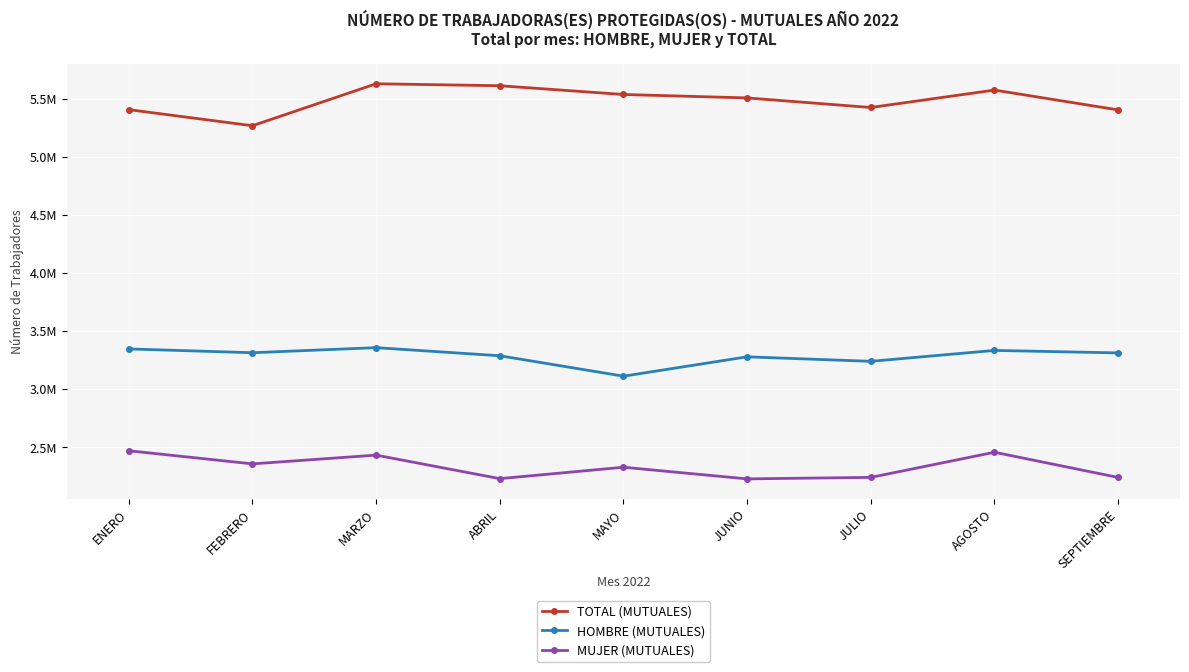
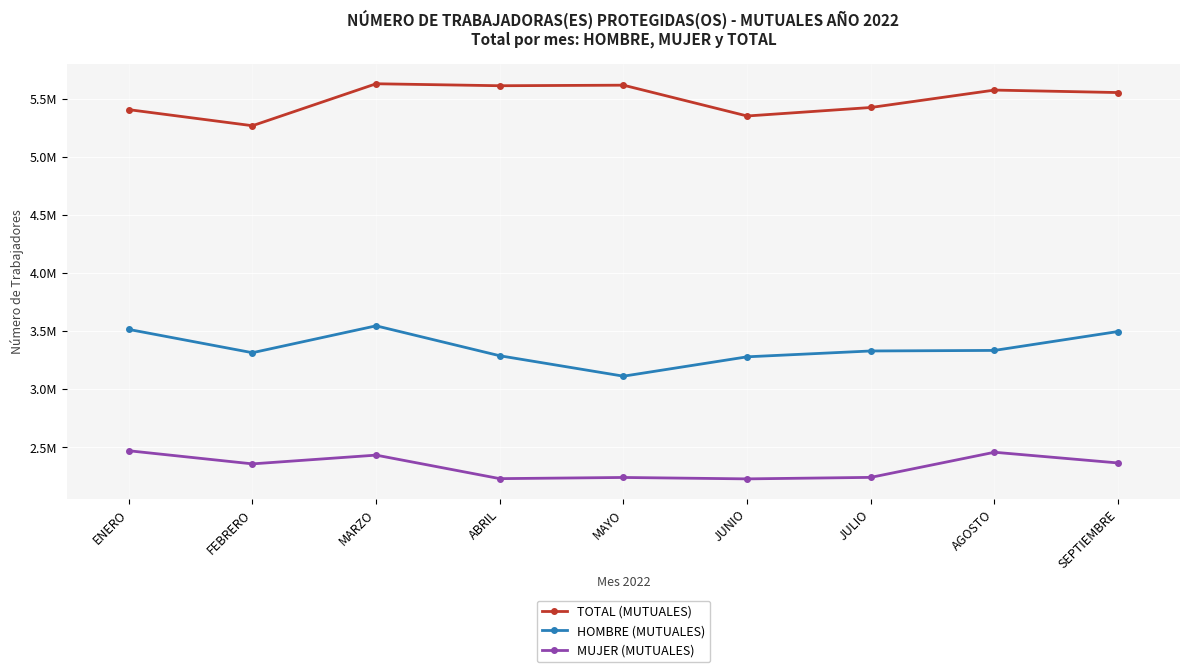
  {
    "TOTAL (MUTUALES)": {
      "ENERO": 5400000,
      "FEBRERO": 5270000,
      "MARZO": 5630000,
      "ABRIL": 5610000,
-     "MAYO": 5530000,
-     "JUNIO": 5510000,
+     "MAYO": 5610000,
+     "JUNIO": 5350000,
      "JULIO": 5420000,
      "AGOSTO": 5570000,
-     "SEPTIEMBRE": 5400000
+     "SEPTIEMBRE": 5550000
    },
    "HOMBRE (MUTUALES)": {
-     "ENERO": 3350000,
+     "ENERO": 3510000,
      "FEBRERO": 3310000,
-     "MARZO": 3360000,
+     "MARZO": 3540000,
      "ABRIL": 3290000,
      "MAYO": 3110000,
      "JUNIO": 3280000,
-     "JULIO": 3240000,
+     "JULIO": 3330000,
      "AGOSTO": 3330000,
-     "SEPTIEMBRE": 3310000
+     "SEPTIEMBRE": 3500000
    },
    "MUJER (MUTUALES)": {
      "ENERO": 2470000,
      "FEBRERO": 2360000,
      "MARZO": 2430000,
      "ABRIL": 2230000,
-     "MAYO": 2330000,
+     "MAYO": 2240000,
      "JUNIO": 2230000,
      "JULIO": 2240000,
      "AGOSTO": 2460000,
-     "SEPTIEMBRE": 2240000
+     "SEPTIEMBRE": 2360000
    }
  }
